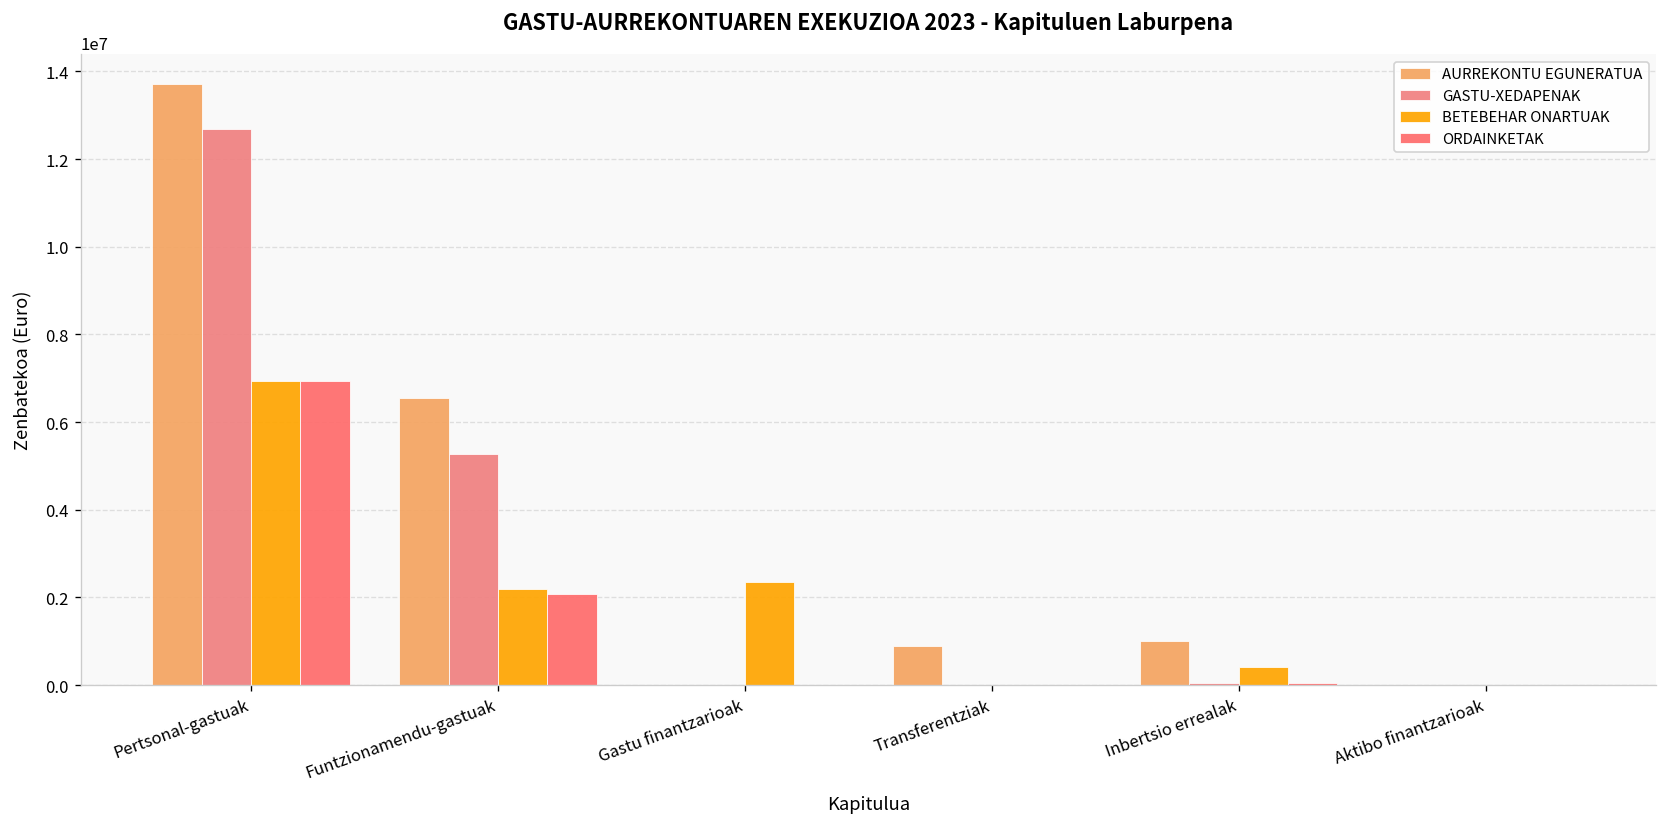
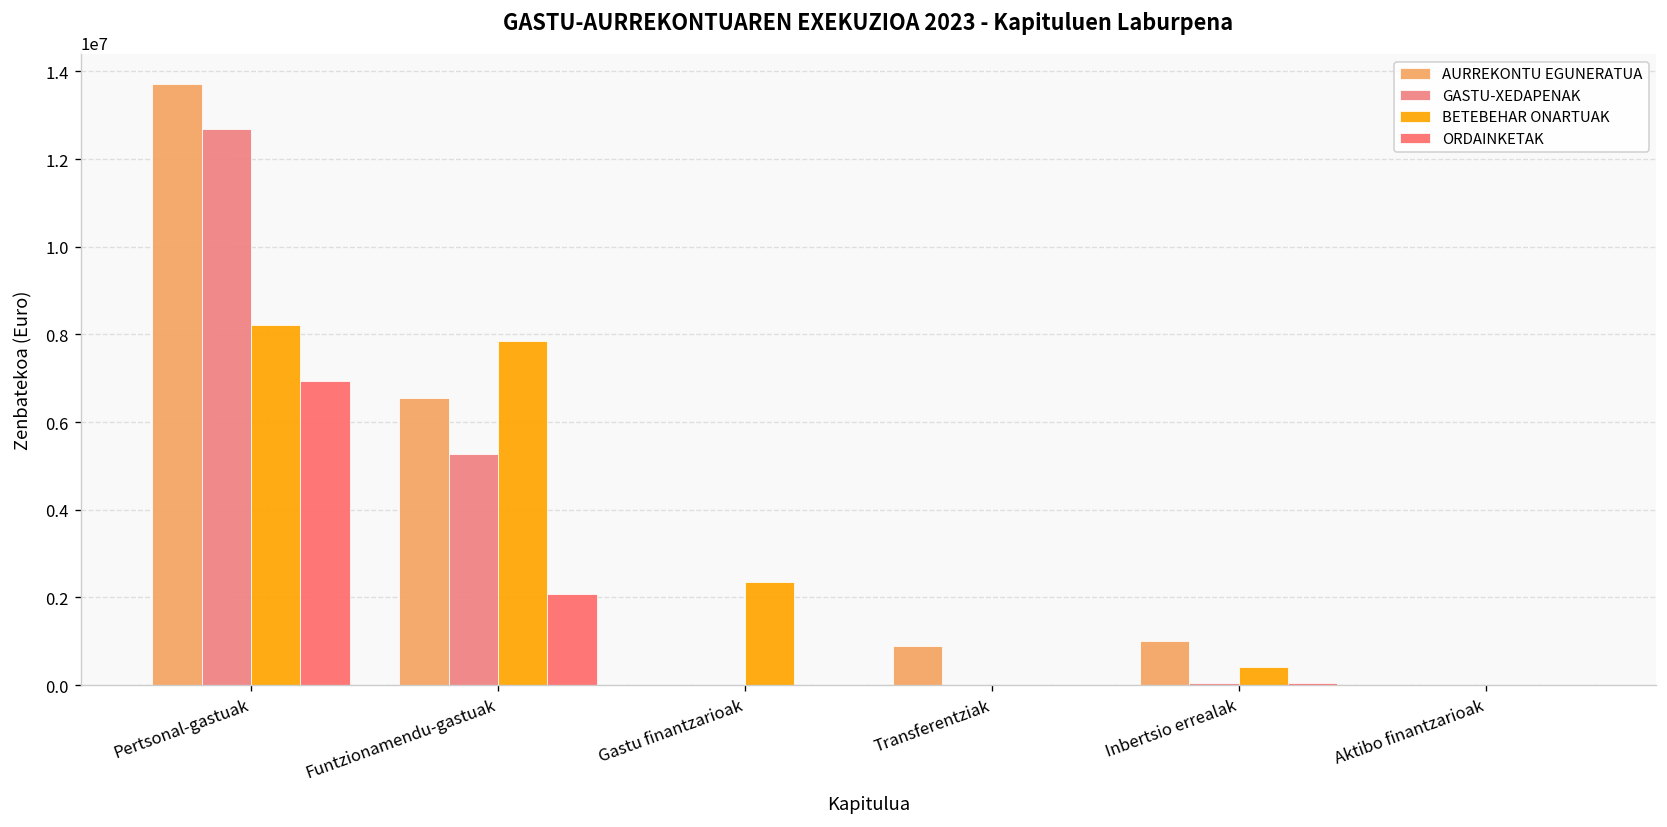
  {
    "BETEBEHAR ONARTUAK": {
-     "Pertsonal-gastuak": 6900000,
-     "Funtzionamendu-gastuak": 2200000,
+     "Pertsonal-gastuak": 8200000,
+     "Funtzionamendu-gastuak": 7800000,
      "Gastu finantzarioak": 2300000,
      "Transferentziak": 0,
      "Inbertsio errealak": 400000,
      "Aktibo finantzarioak": 0
    }
  }
